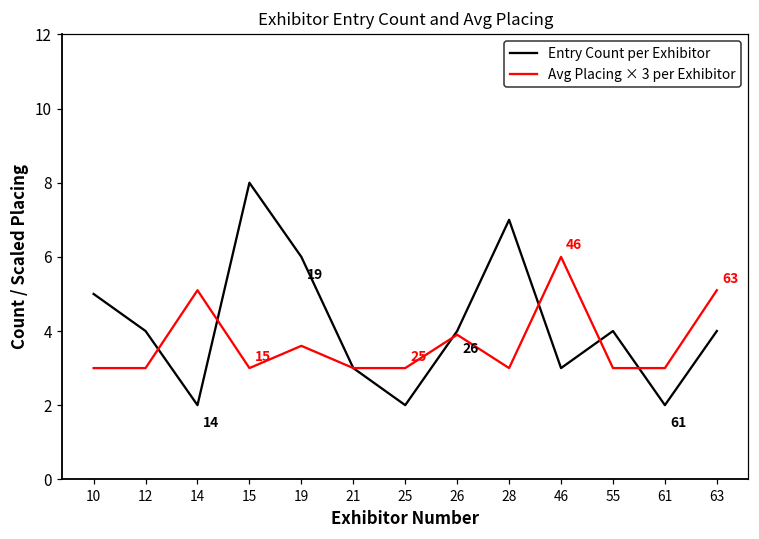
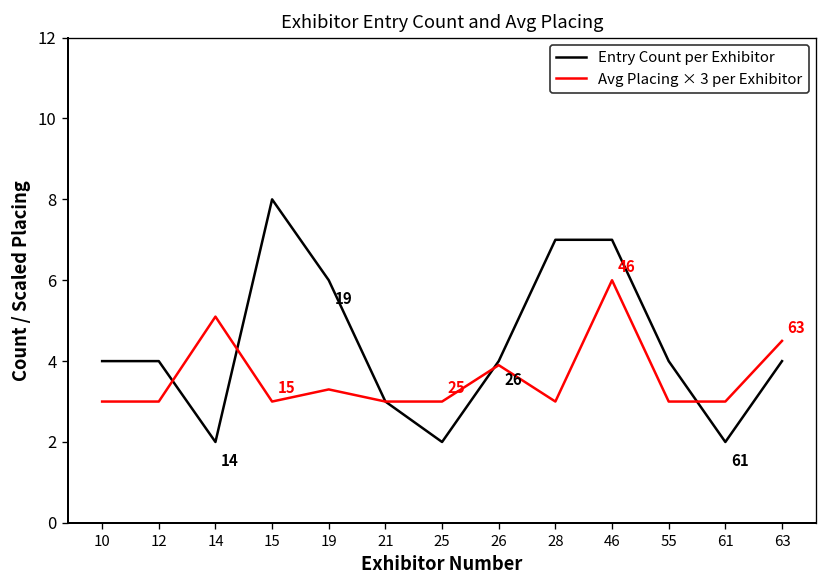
  {
    "Entry Count per Exhibitor": {
-     "10": 5,
+     "10": 4,
      "12": 4,
      "15": 8,
      "25": 2,
      "26": 4,
      "28": 7,
-     "46": 3,
+     "46": 7,
      "55": 4,
      "63": 4
    },
    "Avg Placing × 3 per Exhibitor": {
      "10": 3.0,
      "12": 3.0,
      "14": 5.1,
-     "19": 3.6,
+     "19": 3.3,
      "28": 3.0,
      "55": 3.0,
      "61": 3.0,
-     "63": 5.1
+     "63": 4.5
    }
  }
